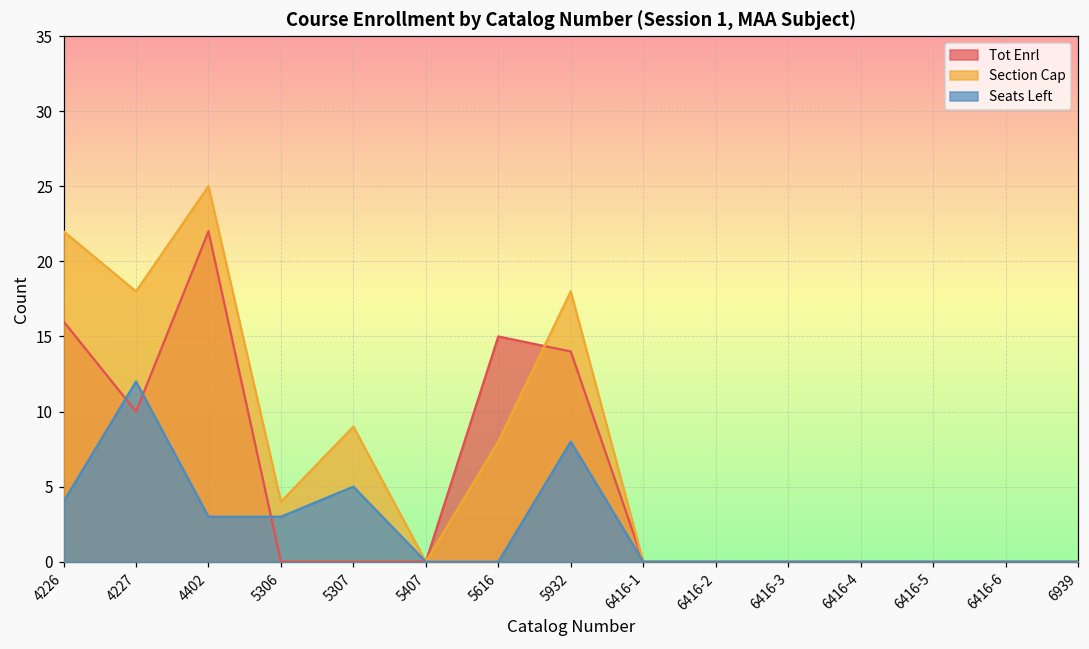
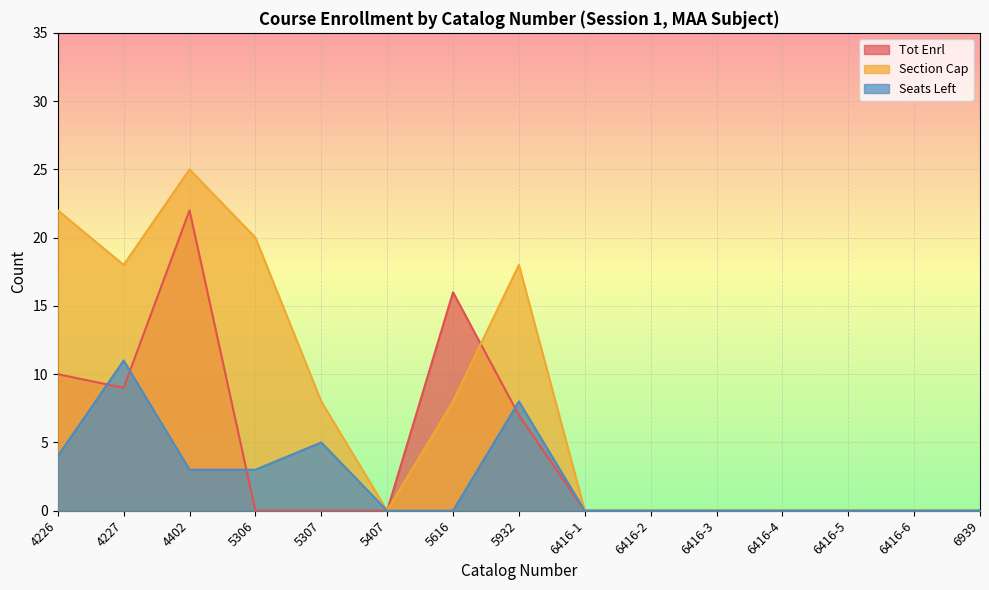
  {
    "Tot Enrl": {
-     "4226": 16,
-     "4227": 10,
+     "4226": 10,
+     "4227": 9,
      "4402": 22,
      "5306": 0,
      "5307": 0,
-     "5616": 15,
-     "5932": 14
+     "5616": 16,
+     "5932": 7
    },
    "Section Cap": {
      "4226": 22,
      "4227": 18,
      "4402": 25,
-     "5306": 4,
-     "5307": 9,
+     "5306": 20,
+     "5307": 8,
      "5616": 8,
      "5932": 18
    },
    "Seats Left": {
      "4226": 4,
-     "4227": 12,
+     "4227": 11,
      "4402": 3,
      "5306": 3,
      "5307": 5,
      "5616": 0,
      "5932": 8
    }
  }
